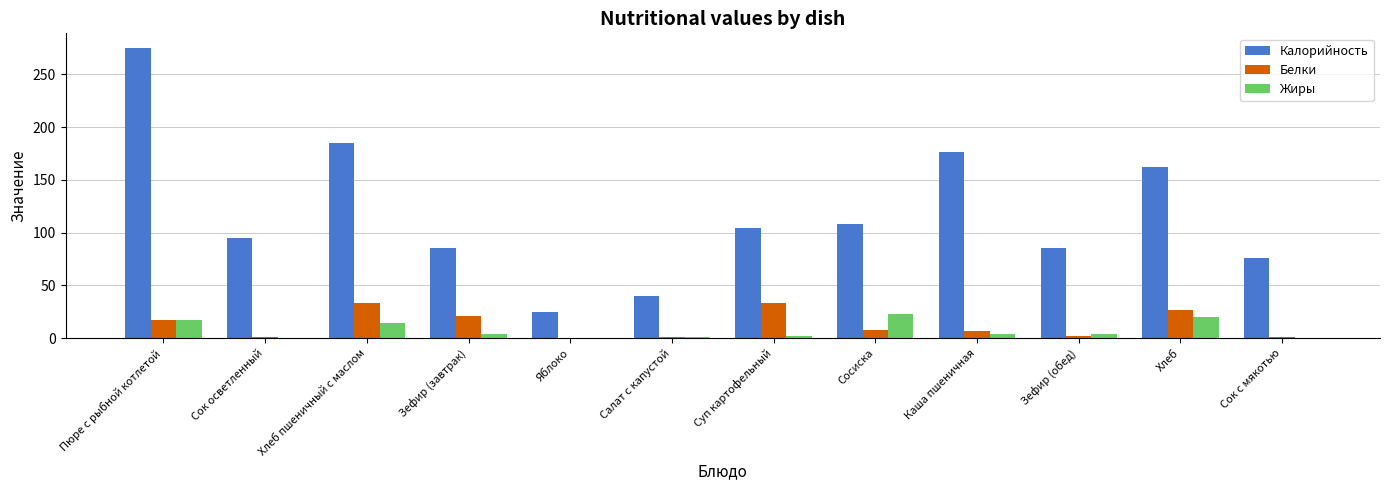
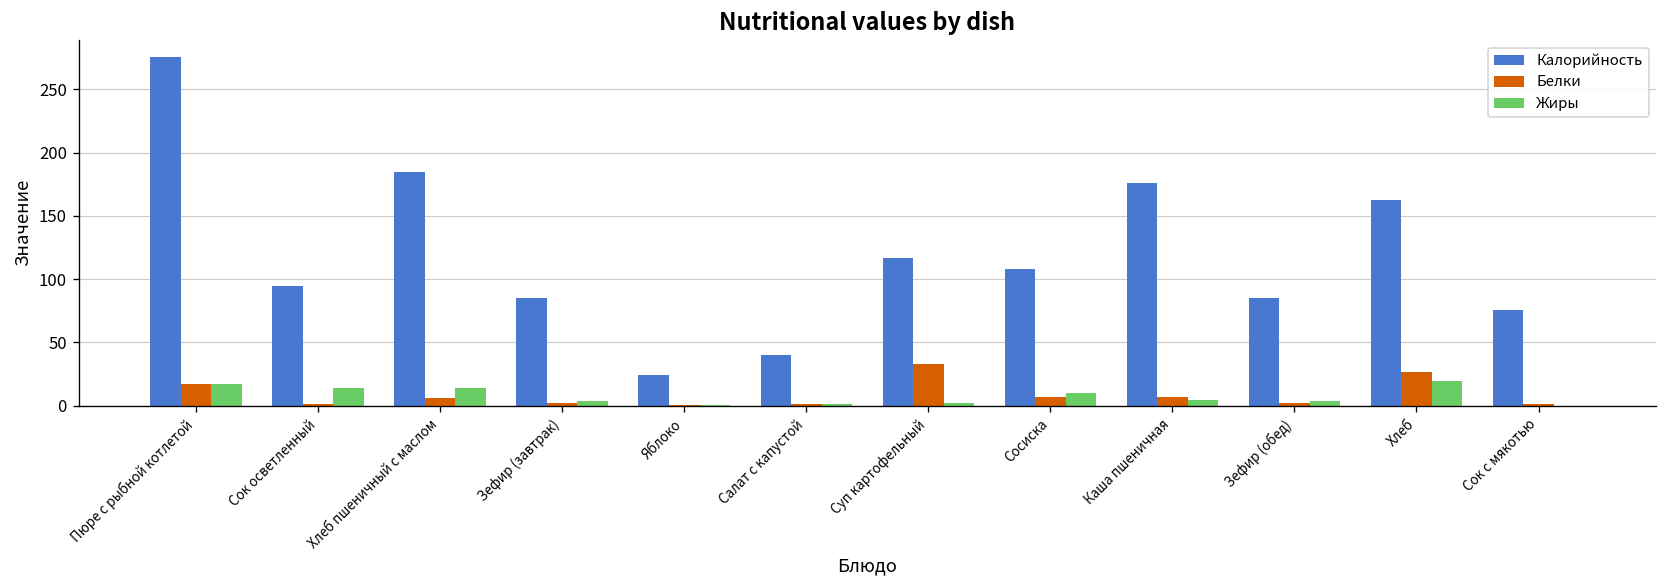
  {
    "Калорийность": {
      "Пюре с рыбной котлетой": 275,
      "Сок осветленный": 95,
      "Хлеб пшеничный с маслом": 185,
      "Зефир (завтрак)": 85,
      "Яблоко": 25,
      "Салат с капустой": 40,
-     "Суп картофельный": 105,
+     "Суп картофельный": 116,
      "Сосиска": 108,
      "Каша пшеничная": 176,
      "Зефир (обед)": 85,
      "Хлеб": 162,
      "Сок с мякотью": 76
    },
    "Белки": {
      "Пюре с рыбной котлетой": 17,
-     "Хлеб пшеничный с маслом": 33,
-     "Зефир (завтрак)": 21,
+     "Хлеб пшеничный с маслом": 6,
+     "Зефир (завтрак)": 2,
      "Суп картофельный": 33,
      "Сосиска": 7,
      "Каша пшеничная": 7,
      "Хлеб": 27
    },
    "Жиры": {
      "Пюре с рыбной котлетой": 17,
-     "Сок осветленный": 0,
+     "Сок осветленный": 14,
      "Хлеб пшеничный с маслом": 14,
      "Зефир (завтрак)": 4,
-     "Сосиска": 22,
+     "Сосиска": 10,
      "Каша пшеничная": 4,
      "Зефир (обед)": 4,
      "Хлеб": 20,
      "Сок с мякотью": 0
    }
  }
